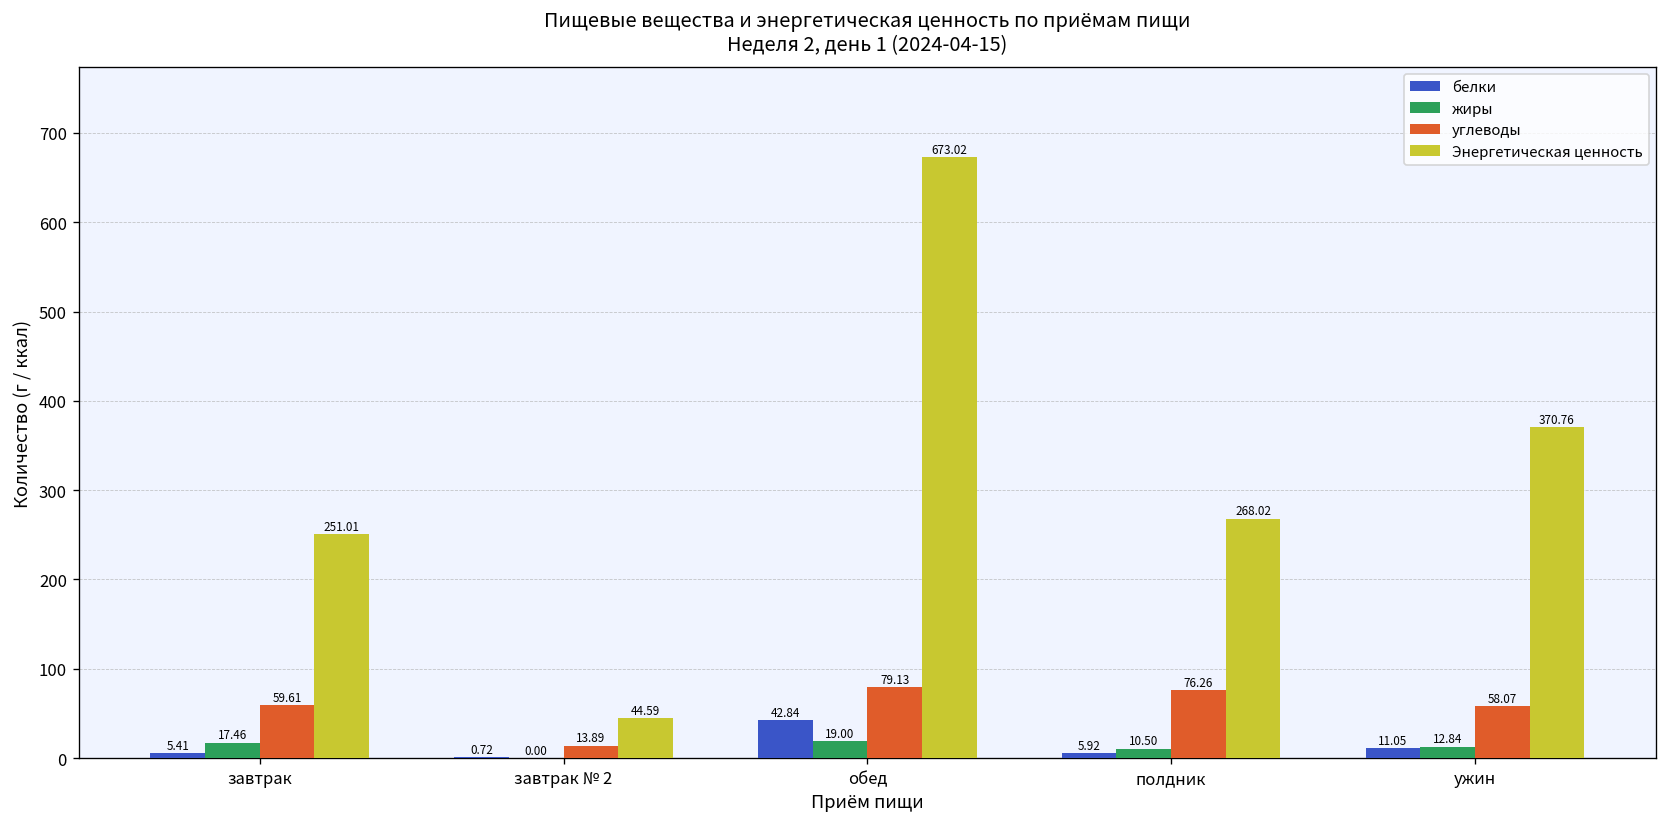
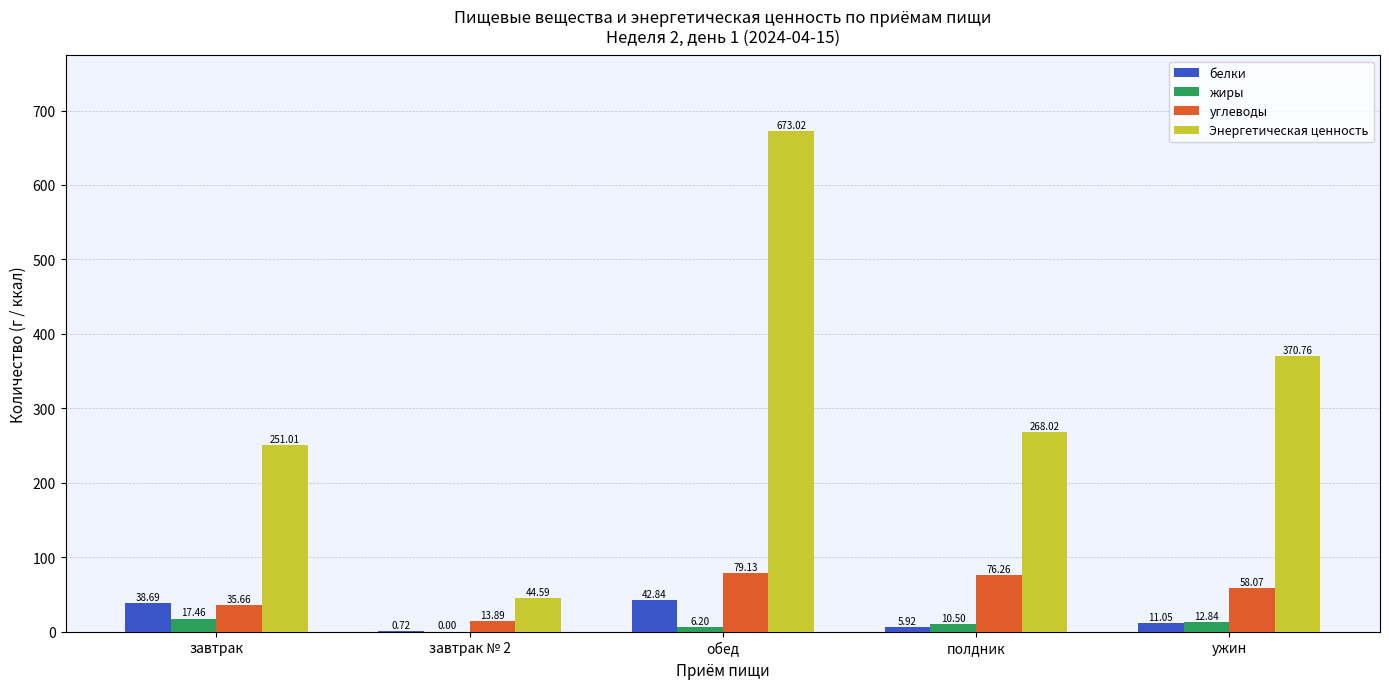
  {
    "белки": {
-     "завтрак": 5.41,
+     "завтрак": 38.69,
      "завтрак № 2": 0.72,
      "обед": 42.84,
      "полдник": 5.92,
      "ужин": 11.05
    },
    "жиры": {
      "завтрак": 17.46,
      "завтрак № 2": 0.00,
-     "обед": 19.00,
+     "обед": 6.20,
      "полдник": 10.50,
      "ужин": 12.84
    },
    "углеводы": {
-     "завтрак": 59.61,
+     "завтрак": 35.66,
      "завтрак № 2": 13.89,
      "обед": 79.13,
      "полдник": 76.26,
      "ужин": 58.07
    },
    "Энергетическая ценность": {
      "завтрак": 251.01,
      "завтрак № 2": 44.59,
      "обед": 673.02,
      "полдник": 268.02,
      "ужин": 370.76
    }
  }
